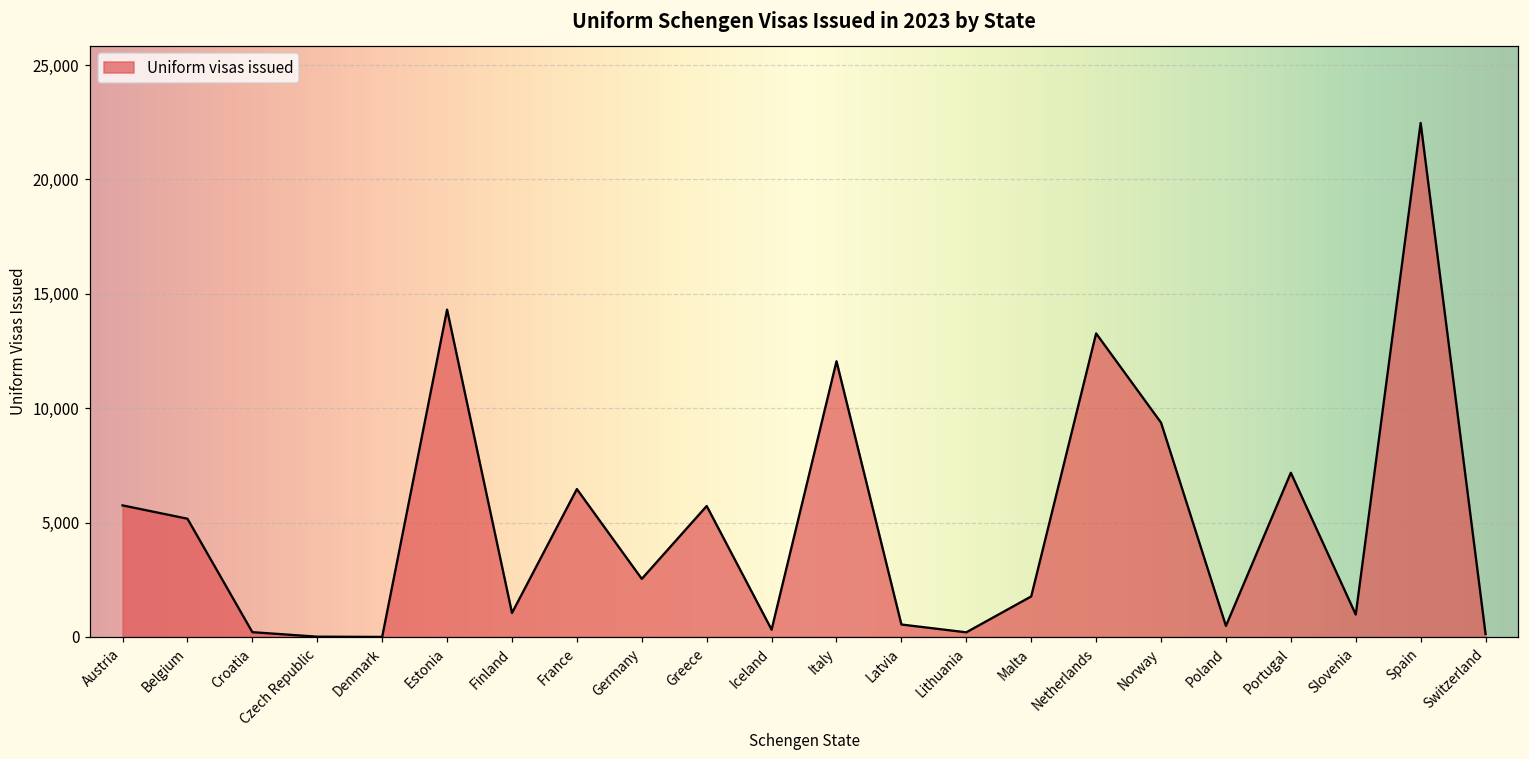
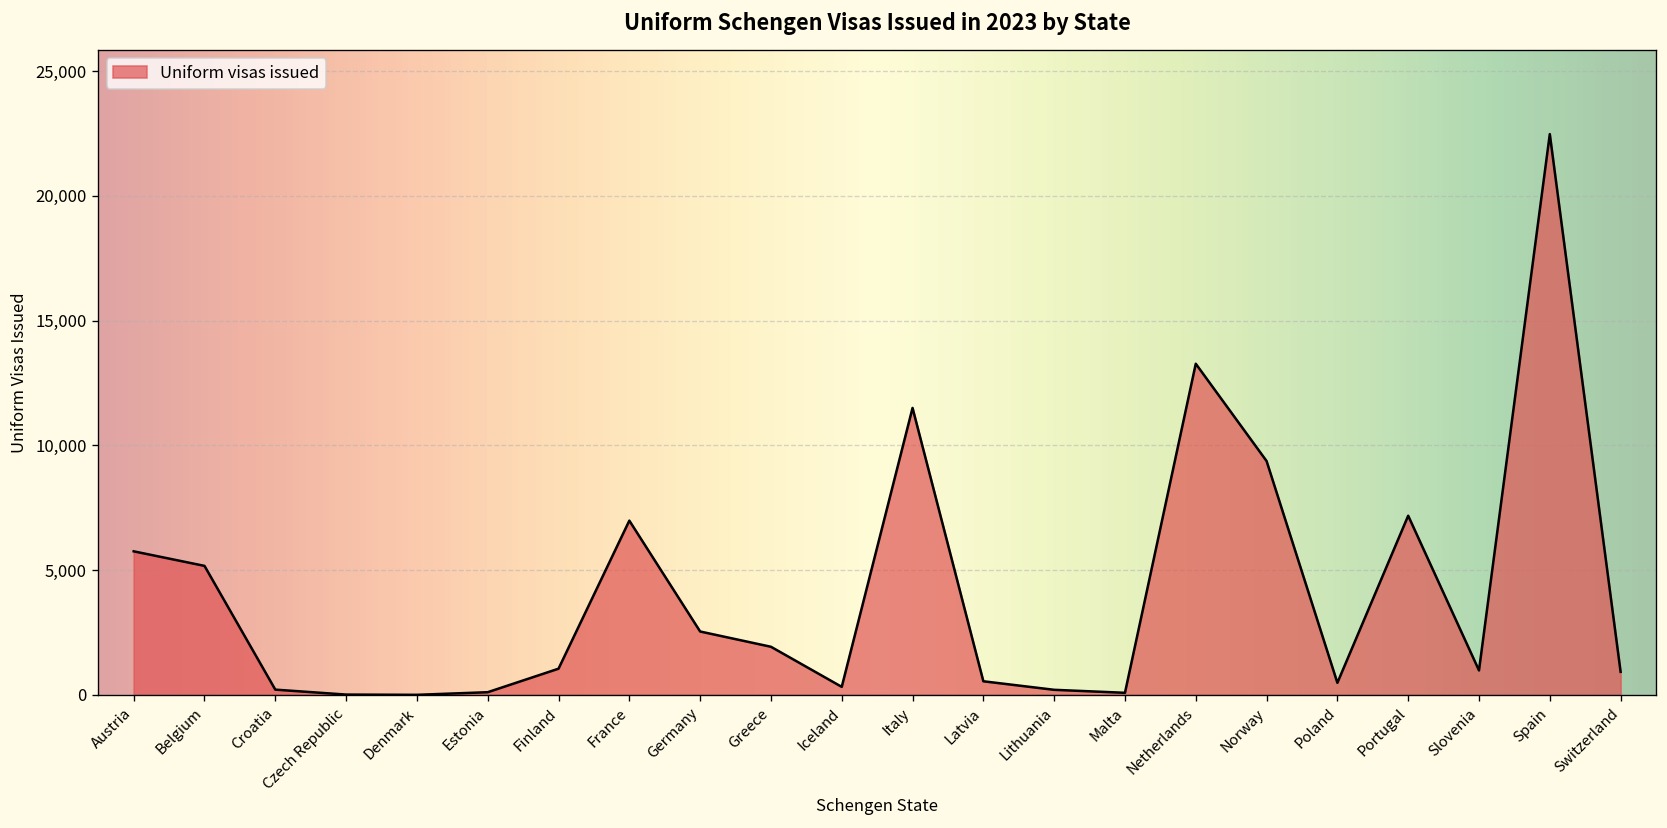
  {
    "Austria": "5,800",
    "Belgium": "5,200",
    "Croatia": "200",
    "Czech Republic": "0",
    "Denmark": "0",
-   "Estonia": "14,300",
+   "Estonia": "100",
    "Finland": "1,000",
-   "France": "6,500",
+   "France": "7,000",
    "Germany": "2,500",
-   "Greece": "5,700",
+   "Greece": "1,900",
    "Iceland": "300",
-   "Italy": "12,100",
+   "Italy": "11,500",
    "Latvia": "500",
    "Lithuania": "200",
-   "Malta": "1,800",
+   "Malta": "100",
    "Netherlands": "13,300",
    "Norway": "9,400",
    "Poland": "500",
    "Portugal": "7,200",
    "Slovenia": "1,000",
    "Spain": "22,500",
-   "Switzerland": "100"
+   "Switzerland": "900"
  }
